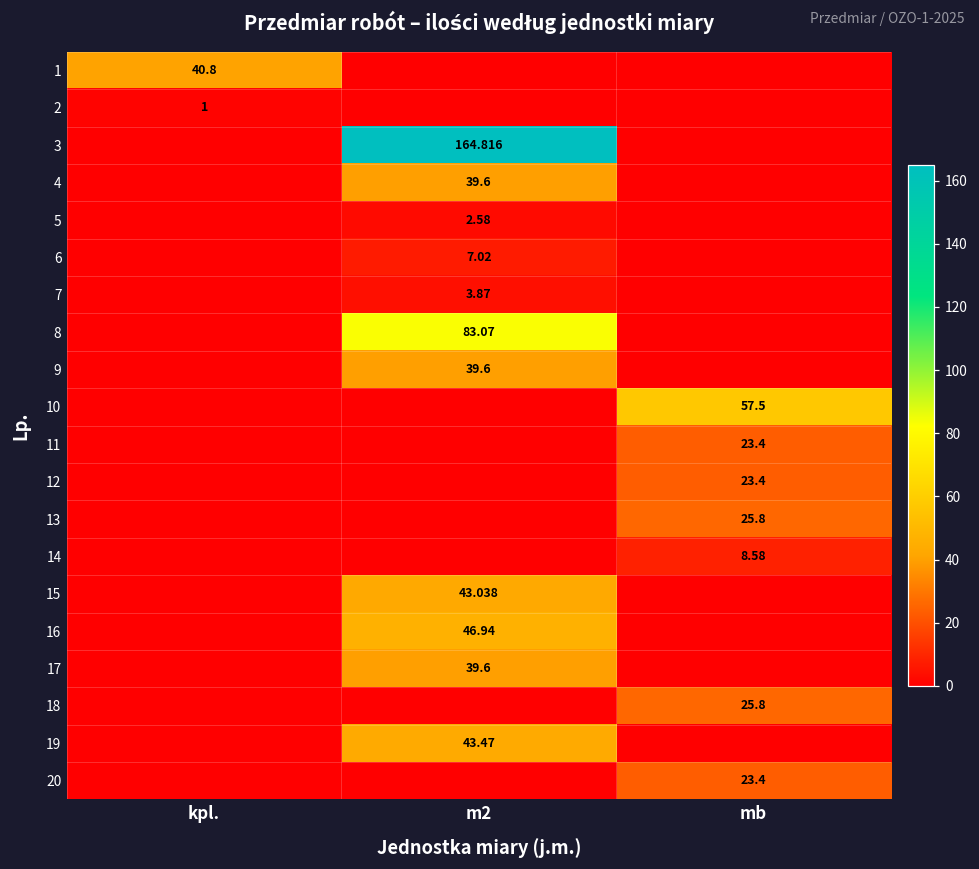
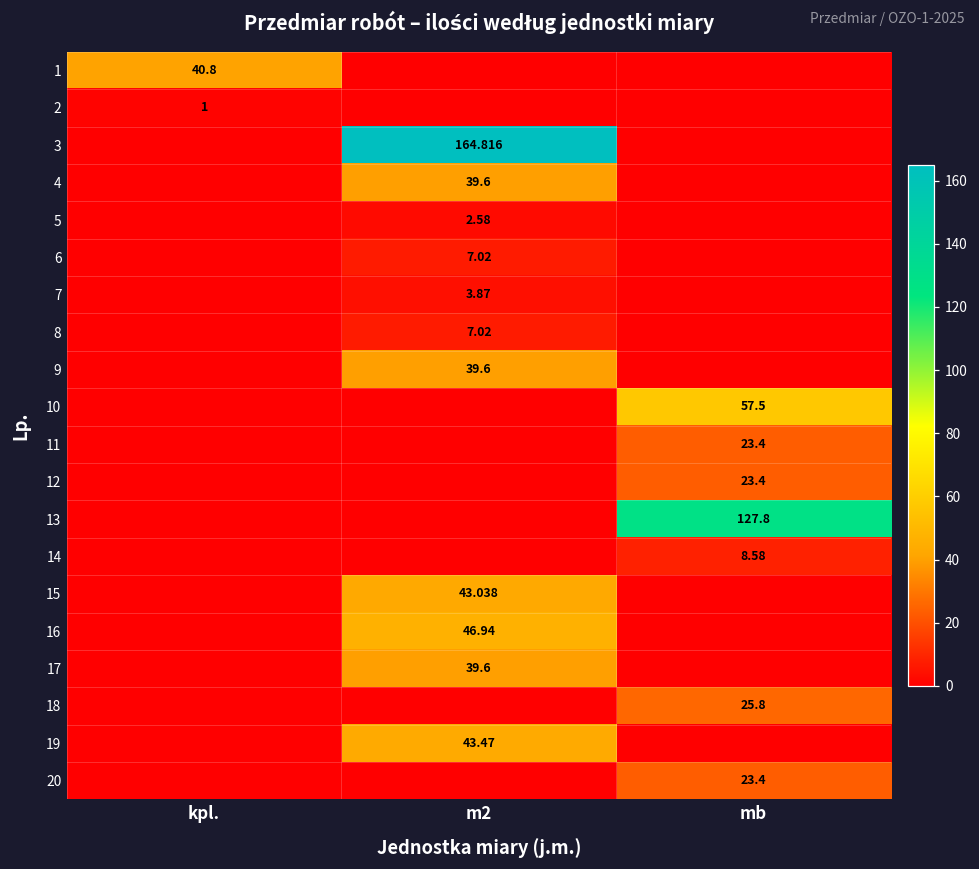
  {
    "1": {
      "kpl.": 40.8
    },
    "2": {
      "kpl.": 1
    },
    "3": {
      "m2": 164.816
    },
    "4": {
      "m2": 39.6
    },
    "5": {
      "m2": 2.58
    },
    "6": {
      "m2": 7.02
    },
    "7": {
      "m2": 3.87
    },
    "8": {
-     "m2": 83.07
+     "m2": 7.02
    },
    "9": {
      "m2": 39.6
    },
    "10": {
      "mb": 57.5
    },
    "11": {
      "mb": 23.4
    },
    "12": {
      "mb": 23.4
    },
    "13": {
-     "mb": 25.8
+     "mb": 127.8
    },
    "14": {
      "mb": 8.58
    },
    "15": {
      "m2": 43.038
    },
    "16": {
      "m2": 46.94
    },
    "17": {
      "m2": 39.6
    },
    "18": {
      "mb": 25.8
    },
    "19": {
      "m2": 43.47
    },
    "20": {
      "mb": 23.4
    }
  }
